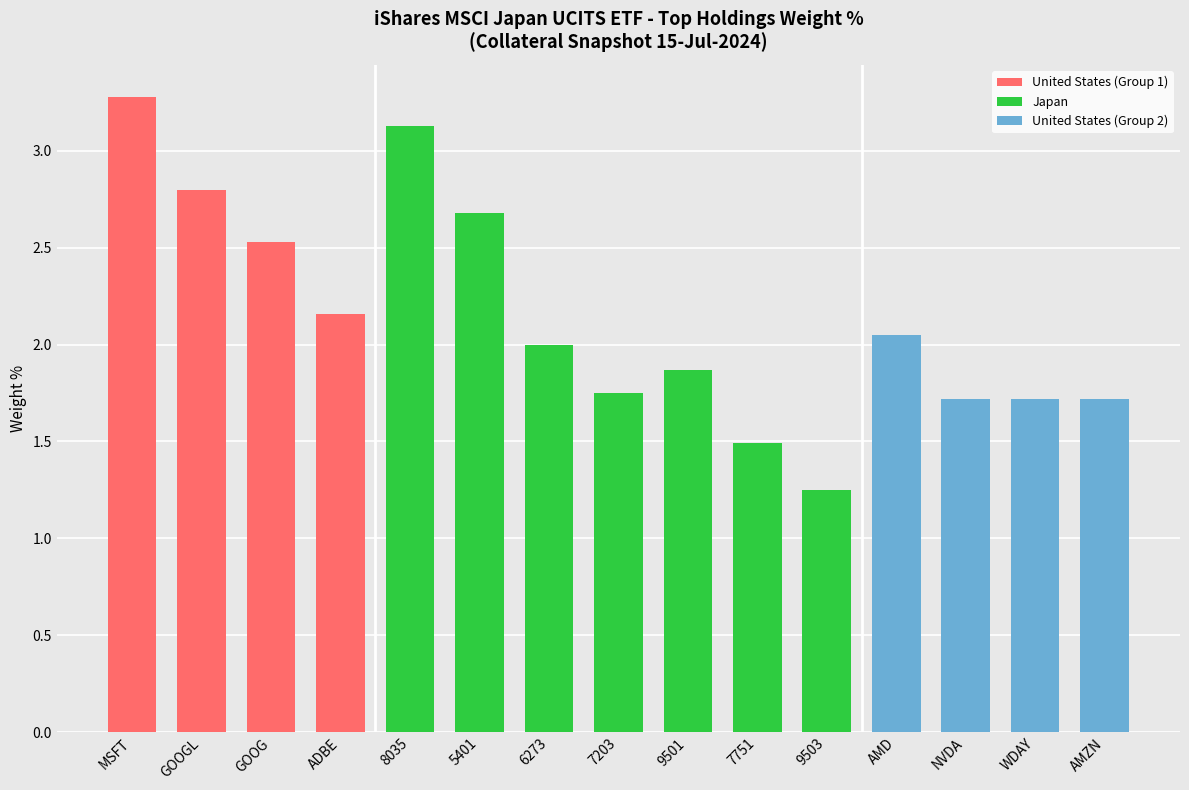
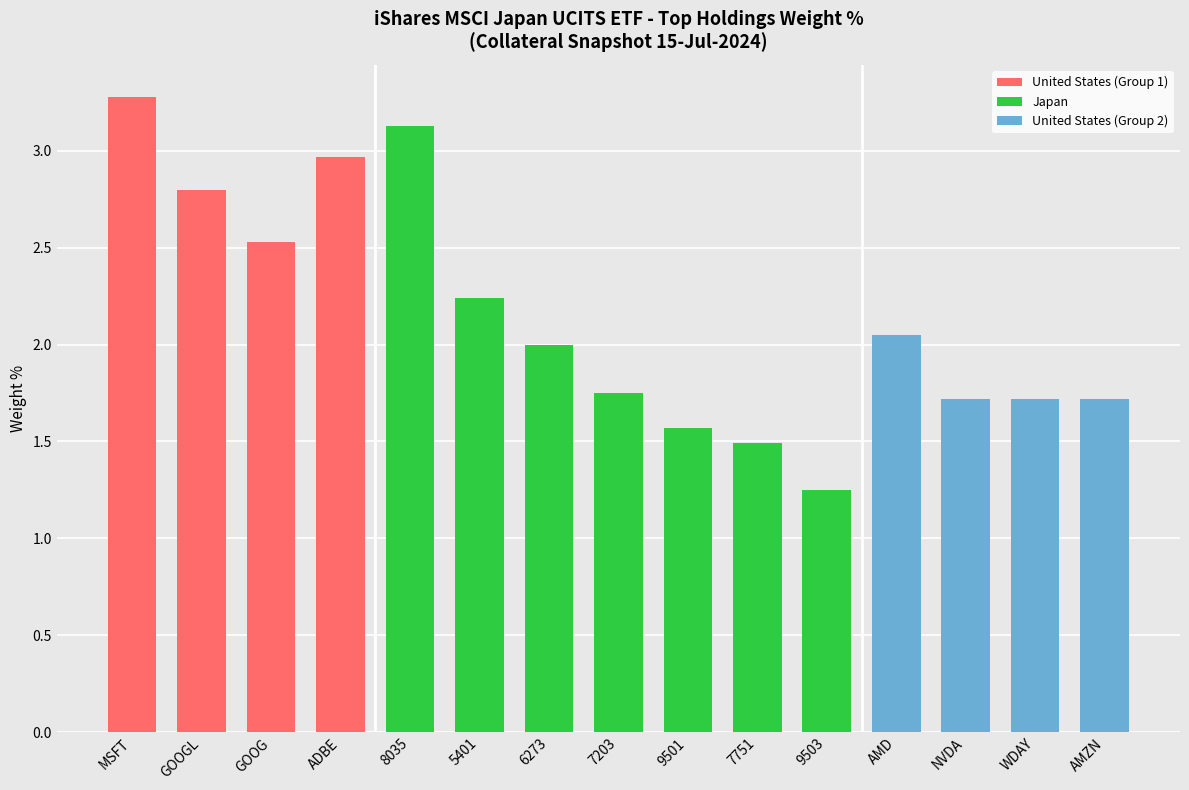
  {
    "MSFT": 3.28,
    "GOOGL": 2.80,
    "GOOG": 2.53,
-   "ADBE": 2.16,
+   "ADBE": 2.97,
    "8035": 3.13,
-   "5401": 2.68,
+   "5401": 2.24,
    "6273": 2.00,
    "7203": 1.75,
-   "9501": 1.87,
+   "9501": 1.57,
    "7751": 1.49,
    "9503": 1.25,
    "AMD": 2.05,
    "NVDA": 1.72,
    "WDAY": 1.72,
    "AMZN": 1.72
  }
